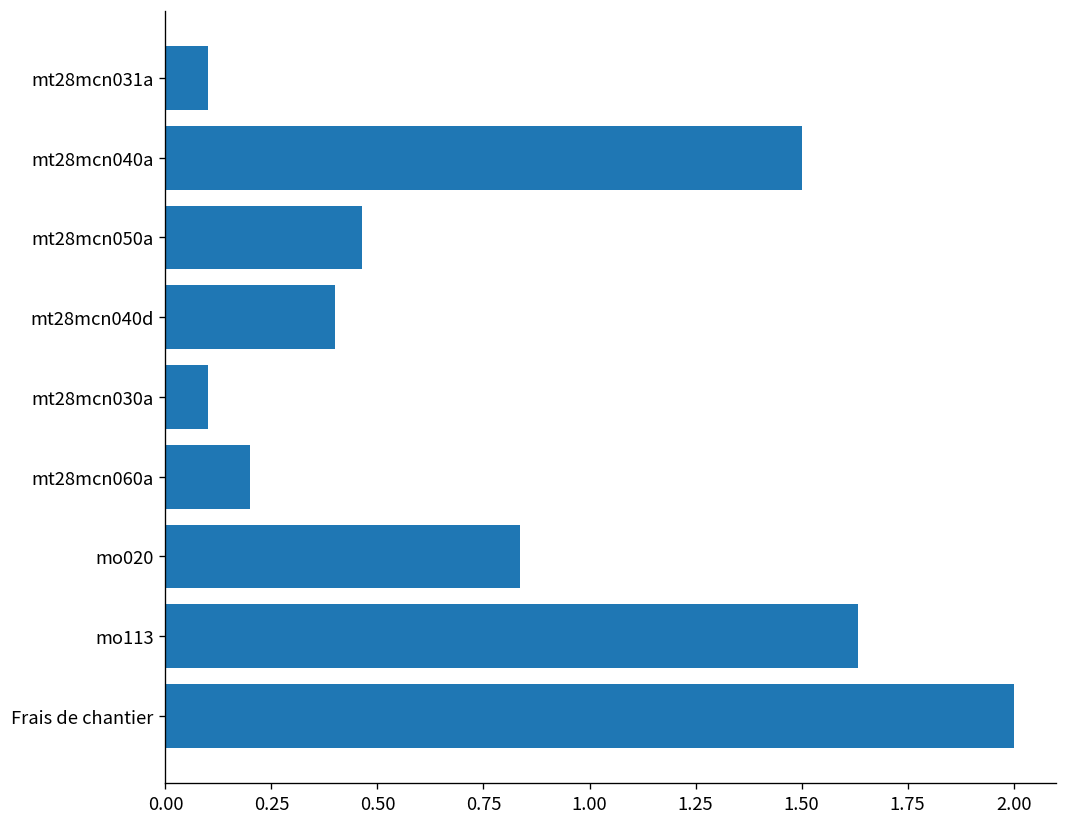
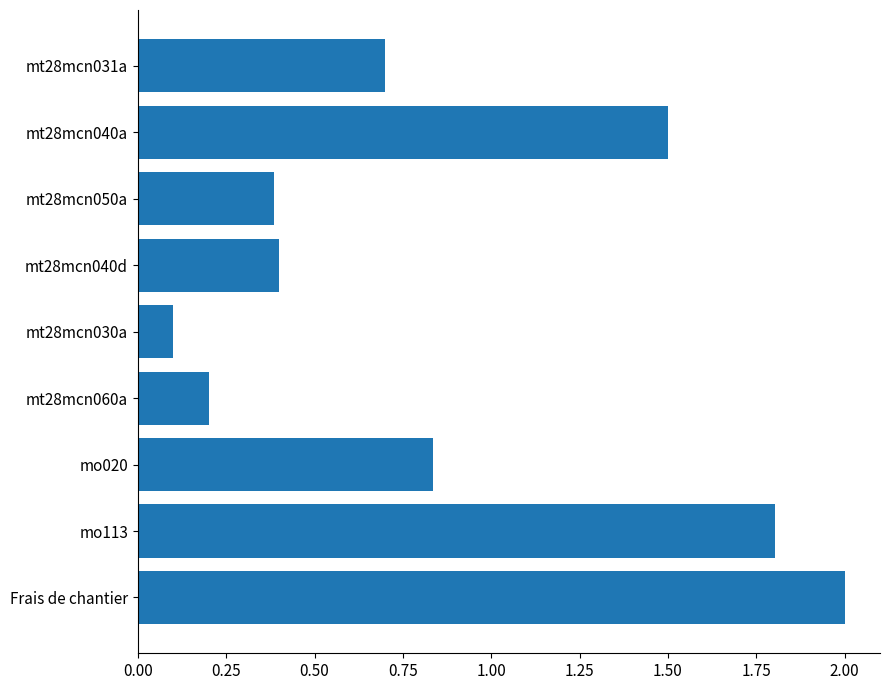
  {
-   "mt28mcn031a": 0.1,
+   "mt28mcn031a": 0.7,
    "mt28mcn040a": 1.50,
-   "mt28mcn050a": 0.46,
+   "mt28mcn050a": 0.39,
    "mt28mcn040d": 0.40,
    "mt28mcn030a": 0.10,
    "mt28mcn060a": 0.20,
    "mo020": 0.84,
-   "mo113": 1.63,
+   "mo113": 1.80,
    "Frais de chantier": 2.00
  }
